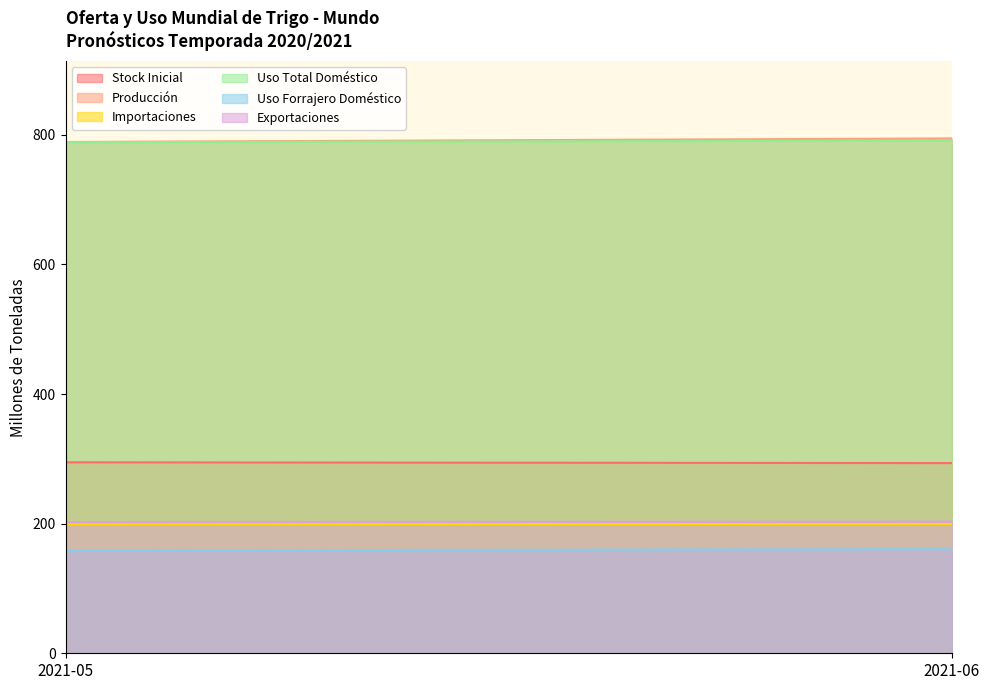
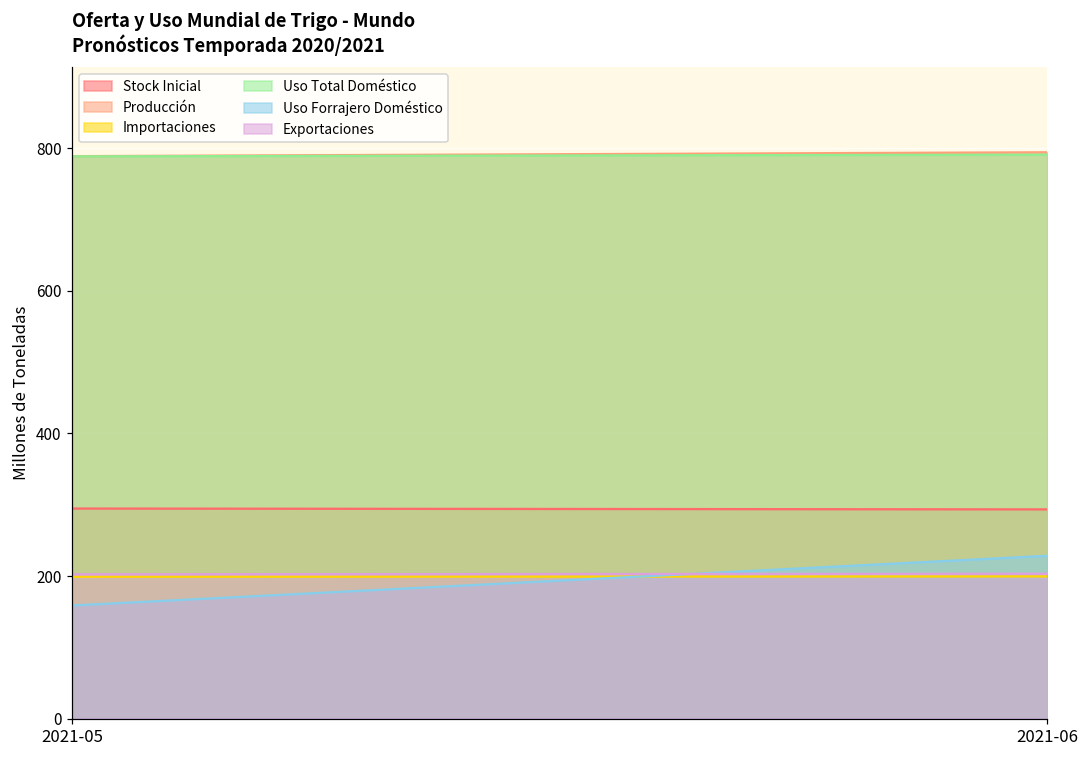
  {
    "Uso Forrajero Doméstico": {
      "2021-05": 160,
-     "2021-06": 160
+     "2021-06": 230
    }
  }
